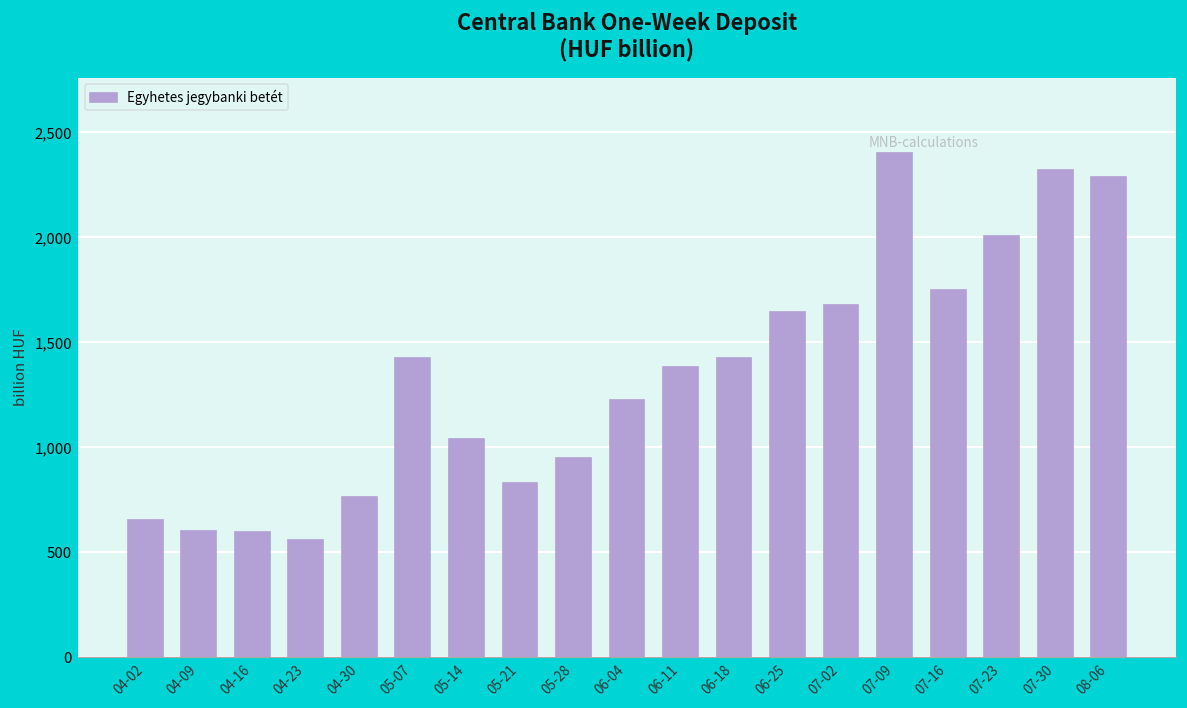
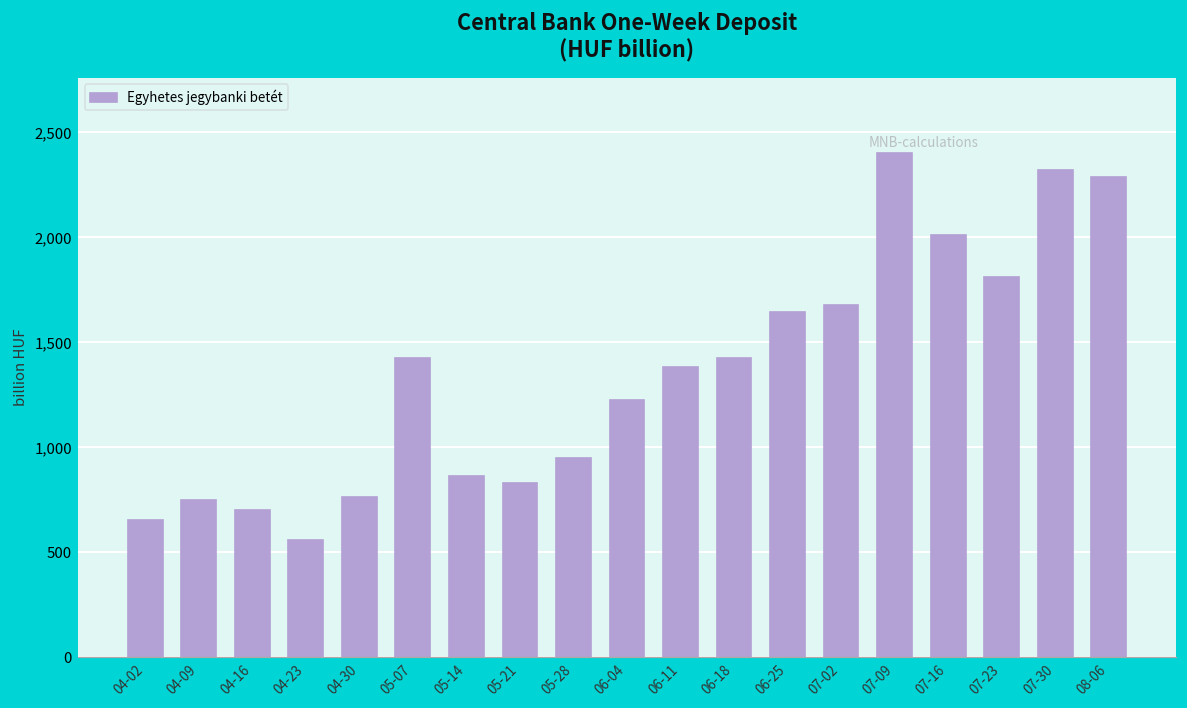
  {
    "04-02": "660",
-   "04-09": "600",
-   "04-16": "600",
+   "04-09": "750",
+   "04-16": "700",
    "04-23": "560",
    "04-30": "760",
    "05-07": "1,430",
-   "05-14": "1,040",
+   "05-14": "860",
    "05-21": "830",
    "05-28": "950",
    "06-04": "1,230",
    "06-11": "1,380",
    "06-18": "1,430",
    "06-25": "1,650",
    "07-02": "1,680",
    "07-09": "2,400",
-   "07-16": "1,750",
-   "07-23": "2,010",
+   "07-16": "2,010",
+   "07-23": "1,810",
    "07-30": "2,320",
    "08-06": "2,290"
  }
